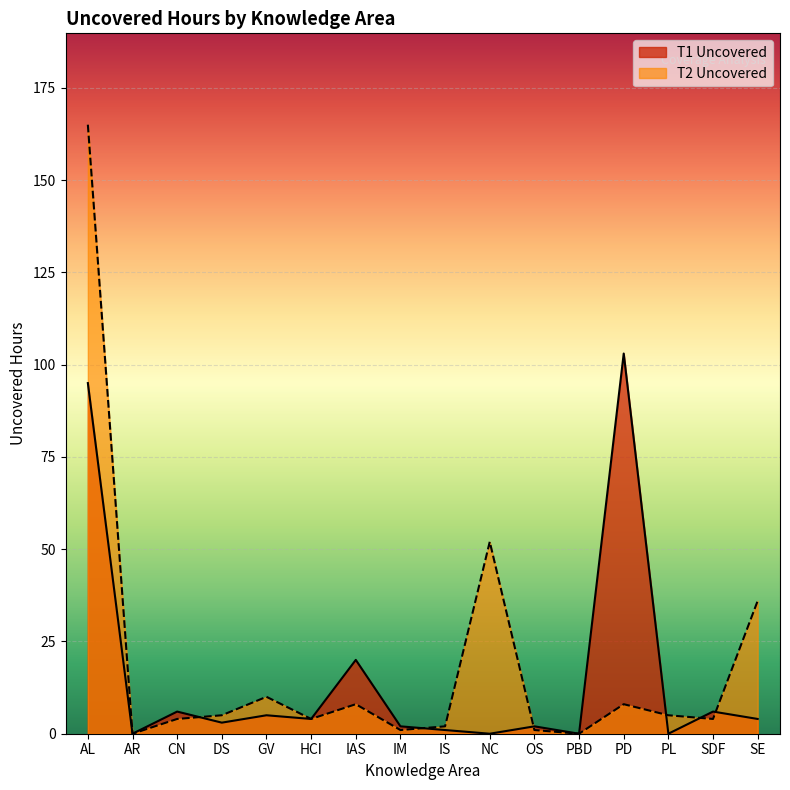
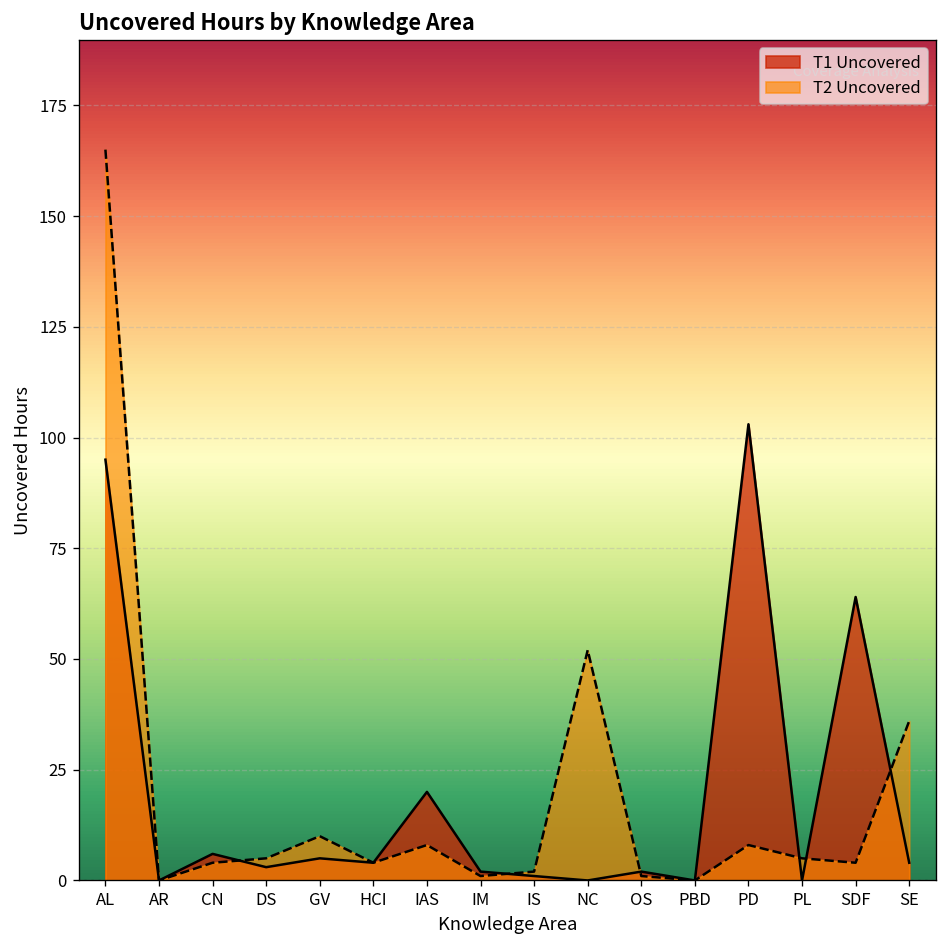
  {
    "T1 Uncovered": {
      "AL": 95,
      "CN": 6,
      "DS": 3,
      "GV": 5,
      "IAS": 20,
      "IM": 2,
      "IS": 1,
      "NC": 0,
      "OS": 2,
      "PD": 103,
      "PL": 0,
-     "SDF": 6,
+     "SDF": 64,
      "SE": 4
    },
    "T2 Uncovered": {
      "AL": 165,
      "CN": 4,
      "DS": 5,
      "GV": 10,
      "IAS": 8,
      "IM": 1,
      "IS": 2,
      "NC": 52,
      "OS": 1,
      "PD": 8,
      "PL": 5,
      "SDF": 4,
      "SE": 36
    }
  }
